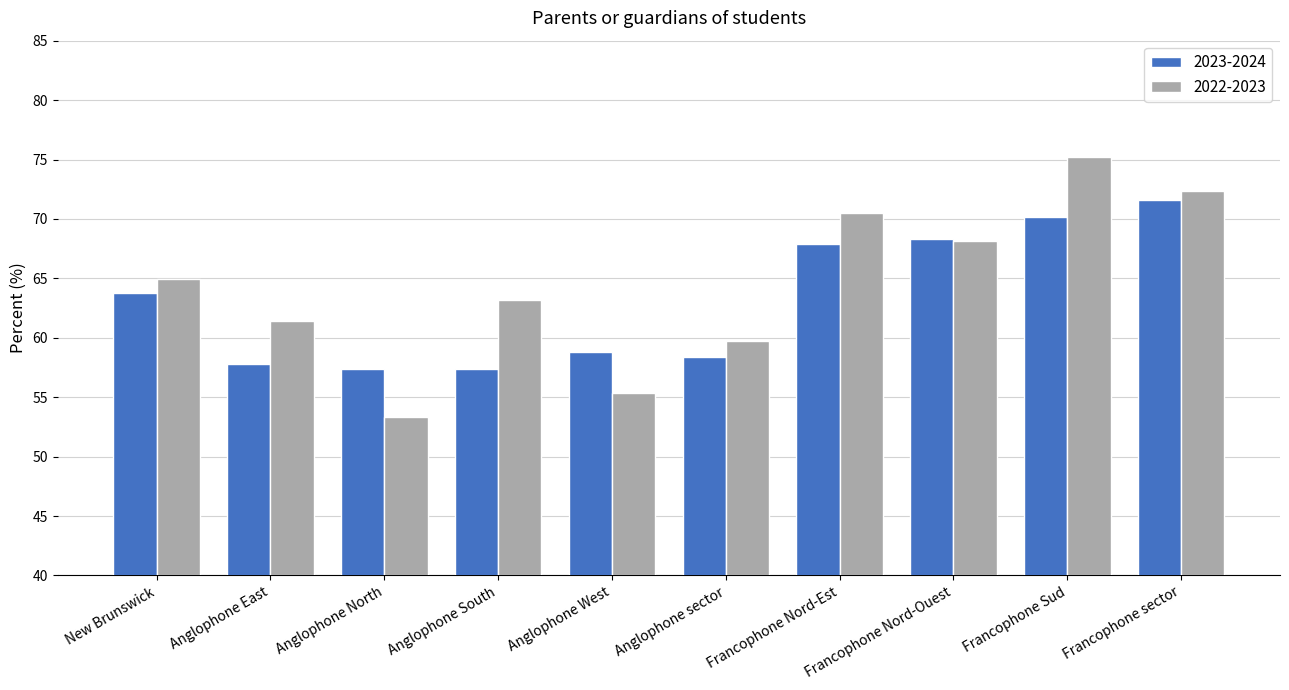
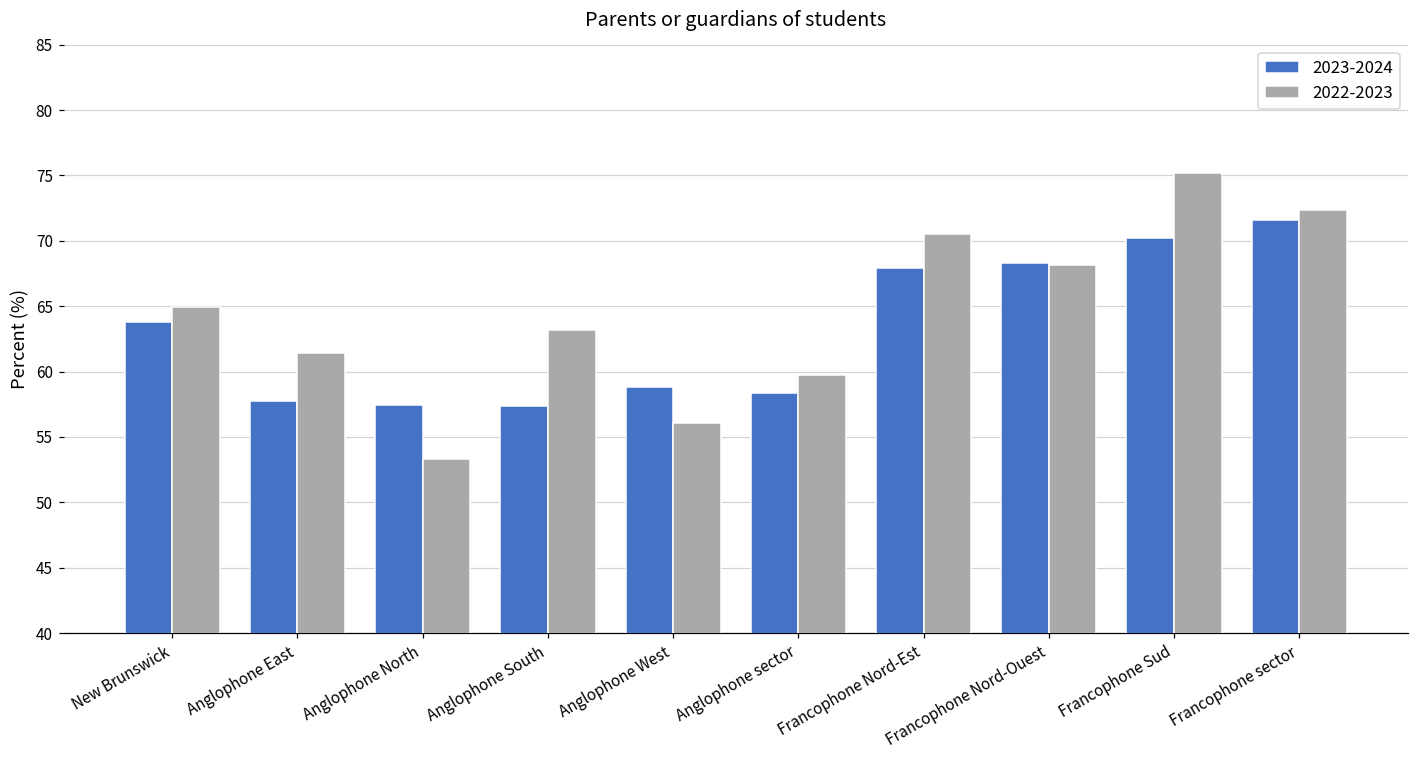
  {
    "2023-2024": {
      "New Brunswick": 63.8,
      "Anglophone East": 57.8,
      "Anglophone North": 57.4,
      "Anglophone South": 57.3,
      "Anglophone West": 58.8,
      "Anglophone sector": 58.4,
      "Francophone Nord-Est": 67.9,
      "Francophone Nord-Ouest": 68.3,
      "Francophone Sud": 70.2,
      "Francophone sector": 71.6
    },
    "2022-2023": {
      "New Brunswick": 64.9,
      "Anglophone East": 61.4,
      "Anglophone North": 53.3,
      "Anglophone South": 63.1,
-     "Anglophone West": 55.3,
+     "Anglophone West": 56.1,
      "Anglophone sector": 59.7,
      "Francophone Nord-Est": 70.5,
      "Francophone Nord-Ouest": 68.1,
      "Francophone Sud": 75.2,
      "Francophone sector": 72.4
    }
  }
